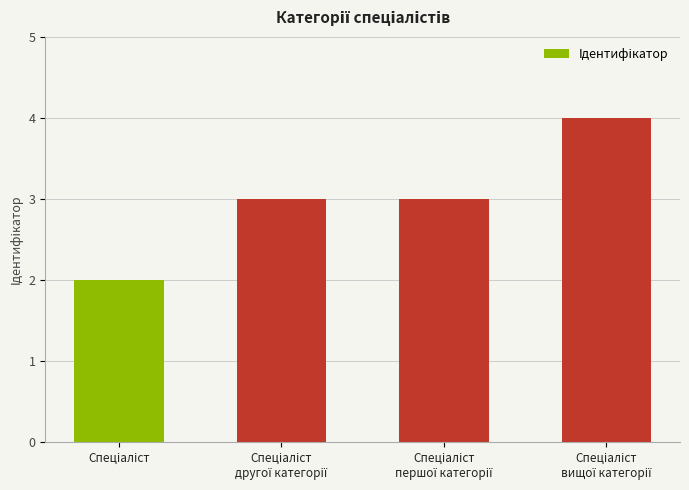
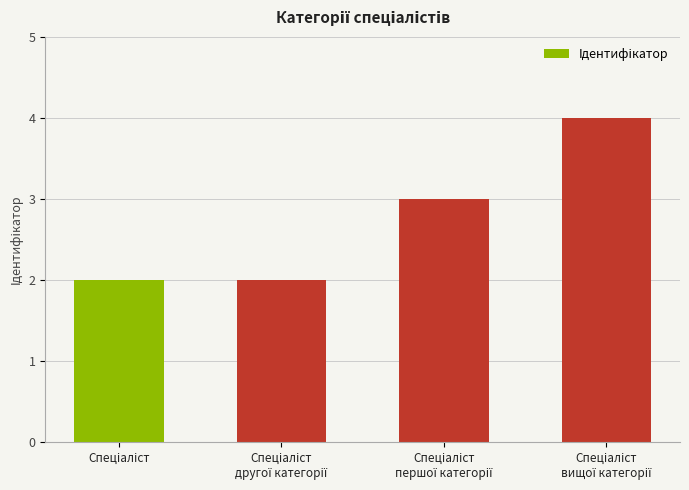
  {
    "Спеціаліст": 2,
-   "Спеціаліст другої категорії": 3,
+   "Спеціаліст другої категорії": 2,
    "Спеціаліст першої категорії": 3,
    "Спеціаліст вищої категорії": 4
  }
